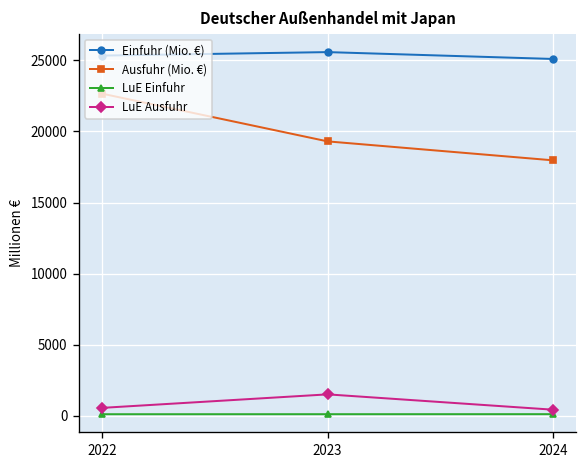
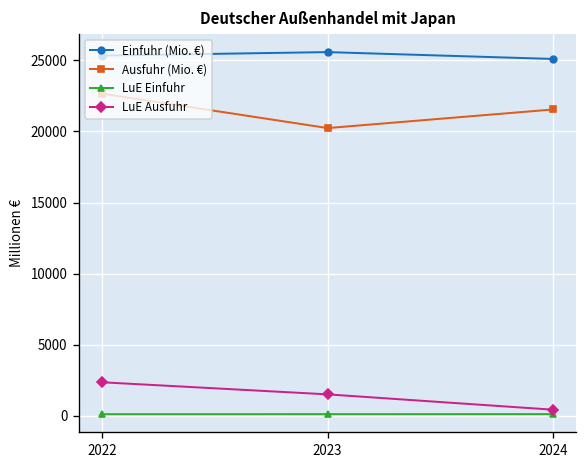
  {
    "Einfuhr (Mio. €)": {
      "2023": 25600,
      "2024": 25100
    },
    "Ausfuhr (Mio. €)": {
-     "2023": 19300,
-     "2024": 18000
+     "2023": 20200,
+     "2024": 21500
    },
    "LuE Einfuhr": {
      "2022": 100,
      "2023": 100,
      "2024": 100
    },
    "LuE Ausfuhr": {
-     "2022": 600,
+     "2022": 2400,
      "2023": 1500,
      "2024": 400
    }
  }
